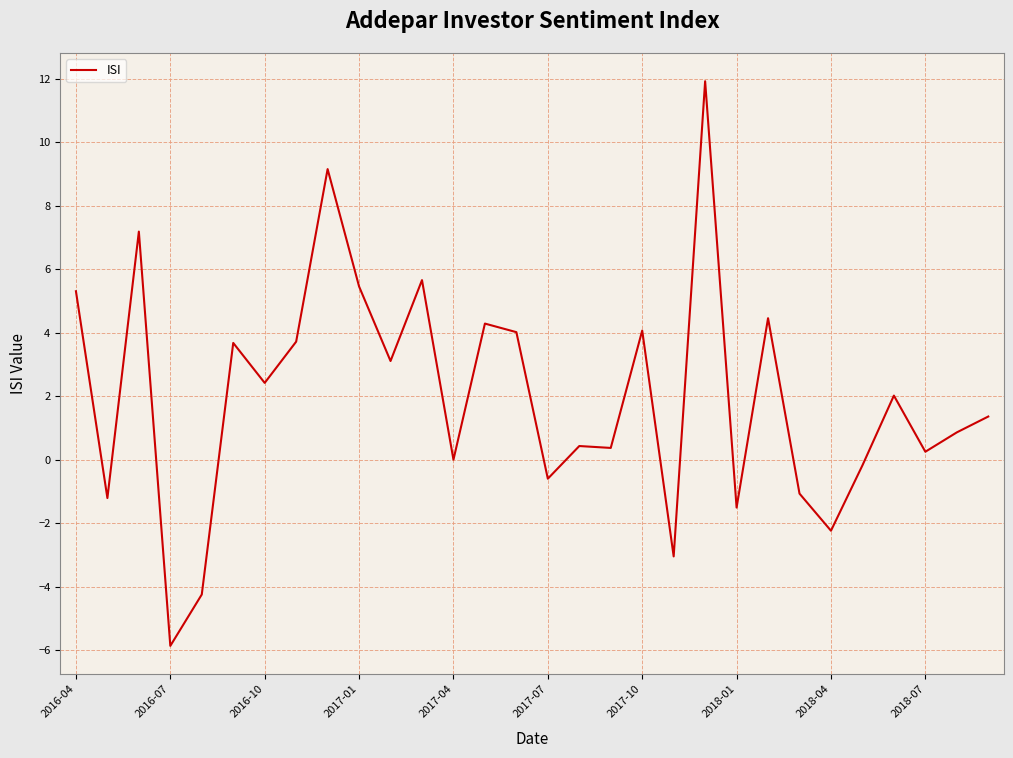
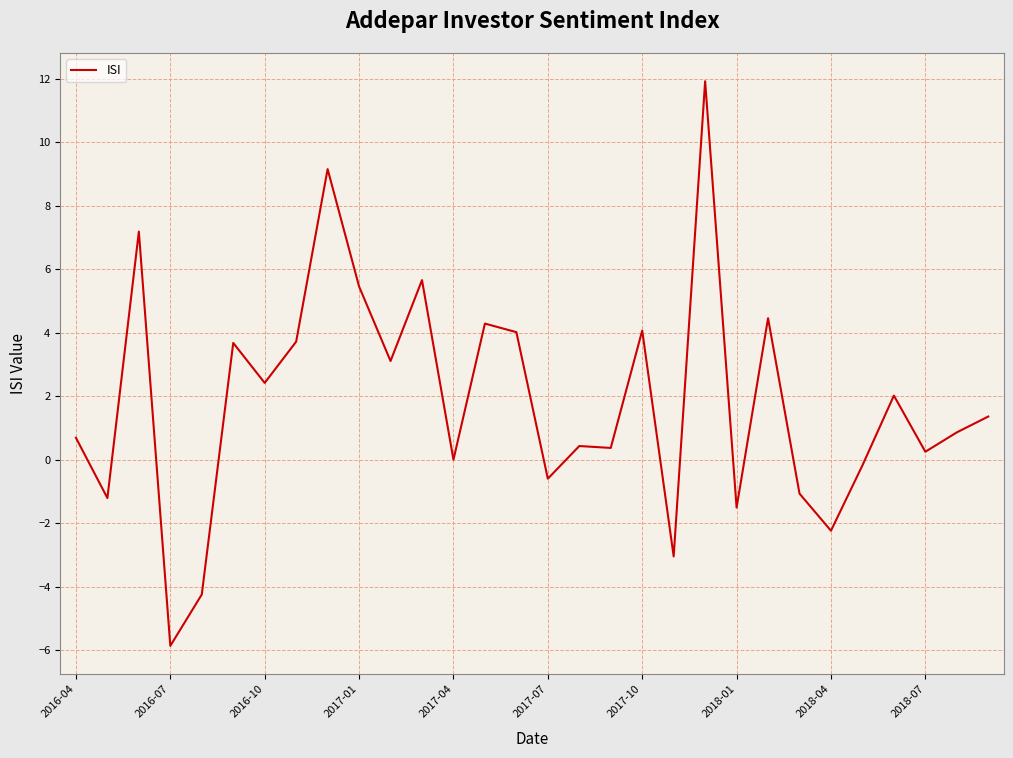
  {
-   "2016-04": 5.3,
+   "2016-04": 0.7,
    "2016-07": -5.9,
    "2016-10": 2.4,
    "2017-01": 5.5,
    "2017-04": 0.0,
    "2017-07": -0.6,
    "2017-10": 4.1,
    "2018-01": -1.5,
    "2018-04": -2.2,
    "2018-07": 0.3
  }
